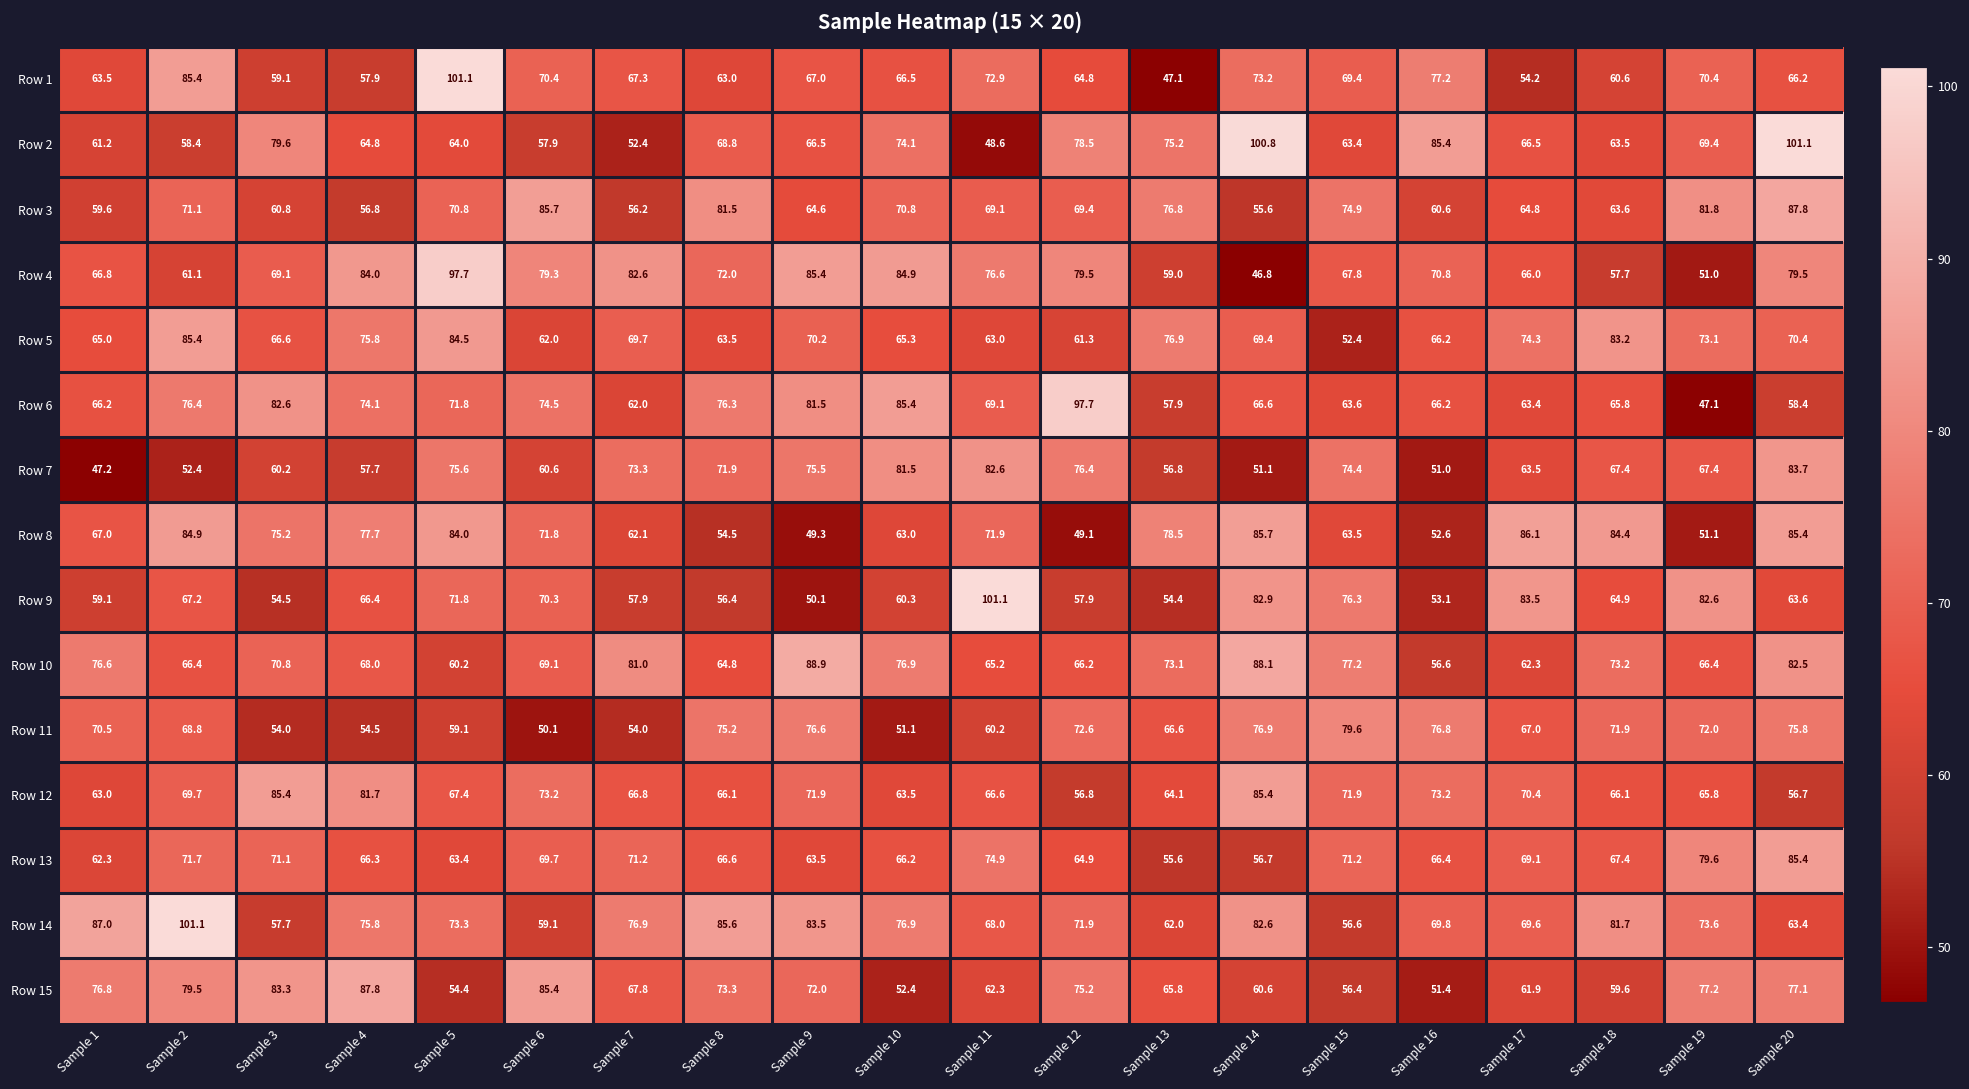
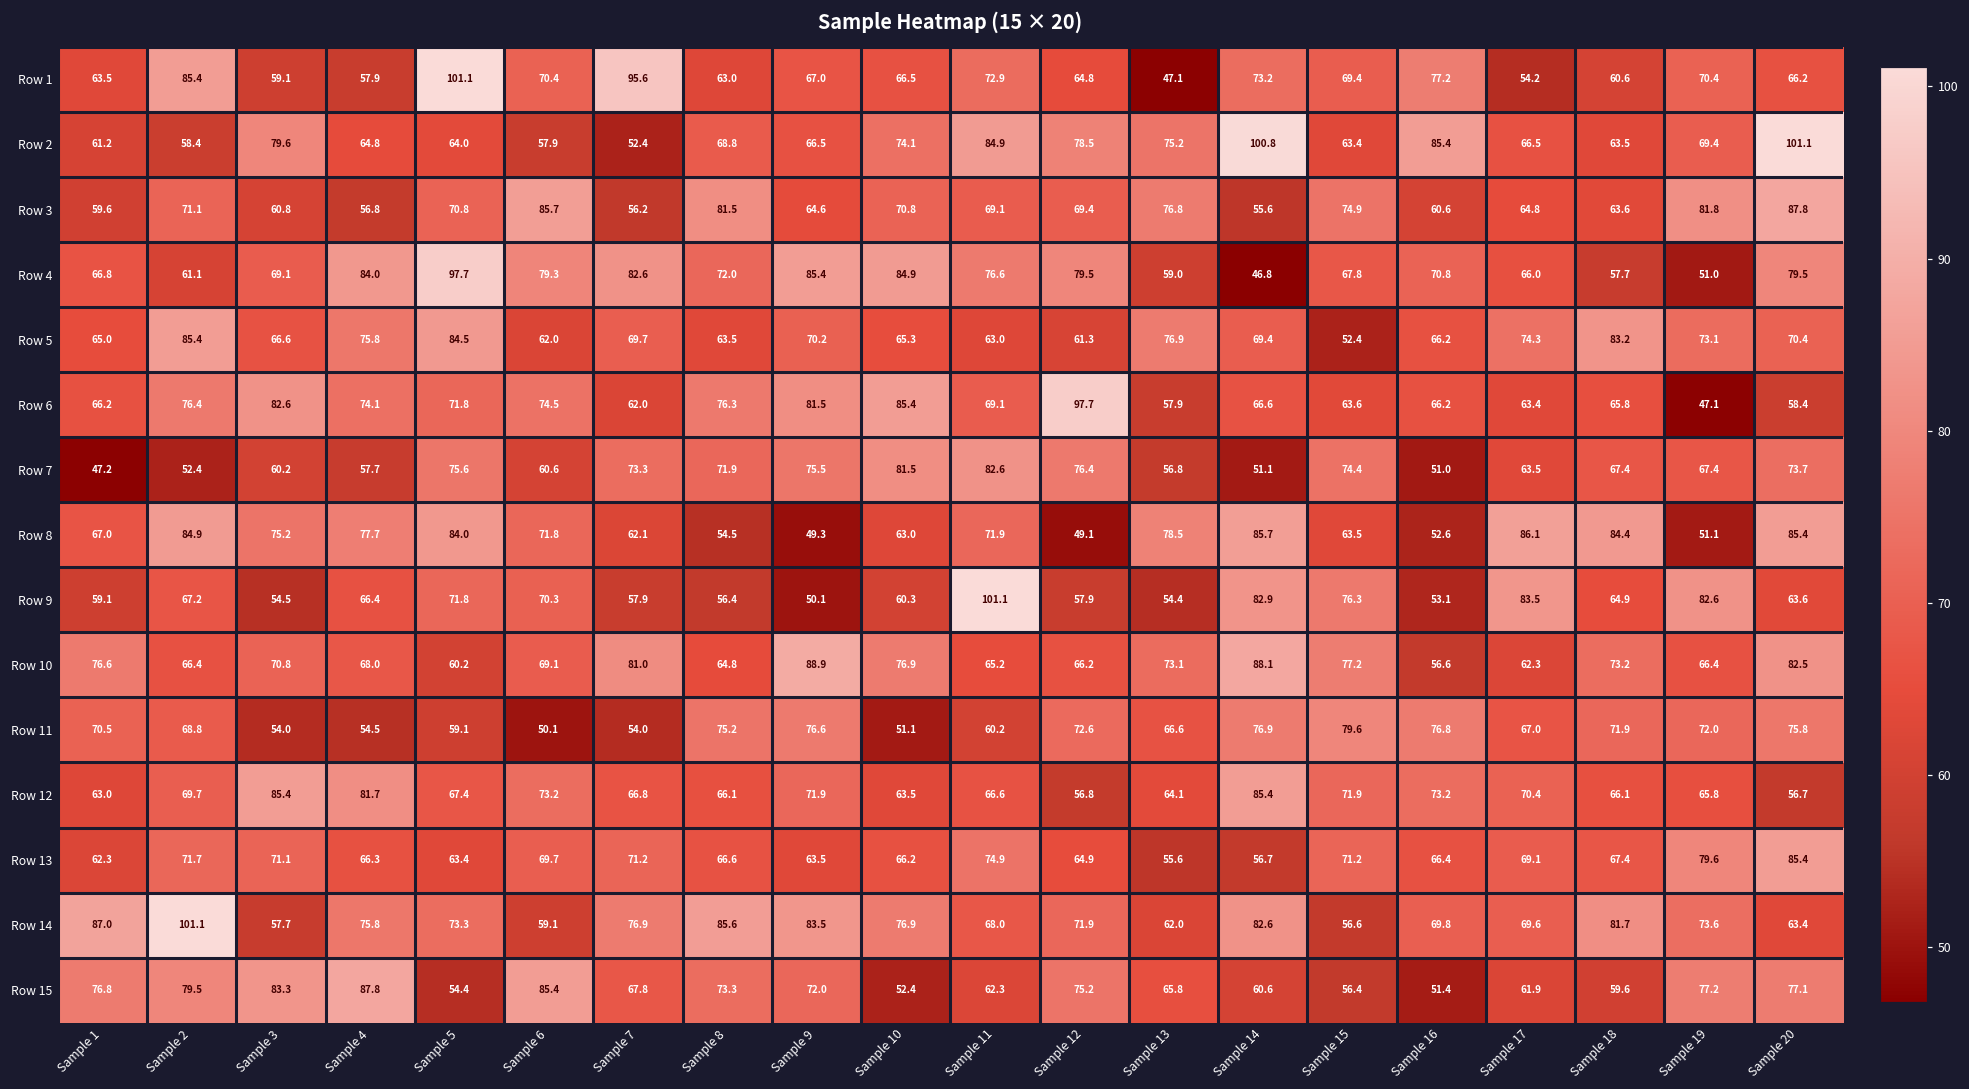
  {
    "Row 1": {
      "Sample 1": 63.5,
      "Sample 2": 85.4,
      "Sample 3": 59.1,
      "Sample 4": 57.9,
      "Sample 5": 101.1,
      "Sample 6": 70.4,
-     "Sample 7": 67.3,
+     "Sample 7": 95.6,
      "Sample 8": 63.0,
      "Sample 9": 67.0,
      "Sample 10": 66.5,
      "Sample 11": 72.9,
      "Sample 12": 64.8,
      "Sample 13": 47.1,
      "Sample 14": 73.2,
      "Sample 15": 69.4,
      "Sample 16": 77.2,
      "Sample 17": 54.2,
      "Sample 18": 60.6,
      "Sample 19": 70.4,
      "Sample 20": 66.2
    },
    "Row 2": {
      "Sample 1": 61.2,
      "Sample 2": 58.4,
      "Sample 3": 79.6,
      "Sample 4": 64.8,
      "Sample 5": 64.0,
      "Sample 6": 57.9,
      "Sample 7": 52.4,
      "Sample 8": 68.8,
      "Sample 9": 66.5,
      "Sample 10": 74.1,
-     "Sample 11": 48.6,
+     "Sample 11": 84.9,
      "Sample 12": 78.5,
      "Sample 13": 75.2,
      "Sample 14": 100.8,
      "Sample 15": 63.4,
      "Sample 16": 85.4,
      "Sample 17": 66.5,
      "Sample 18": 63.5,
      "Sample 19": 69.4,
      "Sample 20": 101.1
    },
    "Row 7": {
      "Sample 1": 47.2,
      "Sample 2": 52.4,
      "Sample 3": 60.2,
      "Sample 4": 57.7,
      "Sample 5": 75.6,
      "Sample 6": 60.6,
      "Sample 7": 73.3,
      "Sample 8": 71.9,
      "Sample 9": 75.5,
      "Sample 10": 81.5,
      "Sample 11": 82.6,
      "Sample 12": 76.4,
      "Sample 13": 56.8,
      "Sample 14": 51.1,
      "Sample 15": 74.4,
      "Sample 16": 51.0,
      "Sample 17": 63.5,
      "Sample 18": 67.4,
      "Sample 19": 67.4,
-     "Sample 20": 83.7
+     "Sample 20": 73.7
    }
  }
